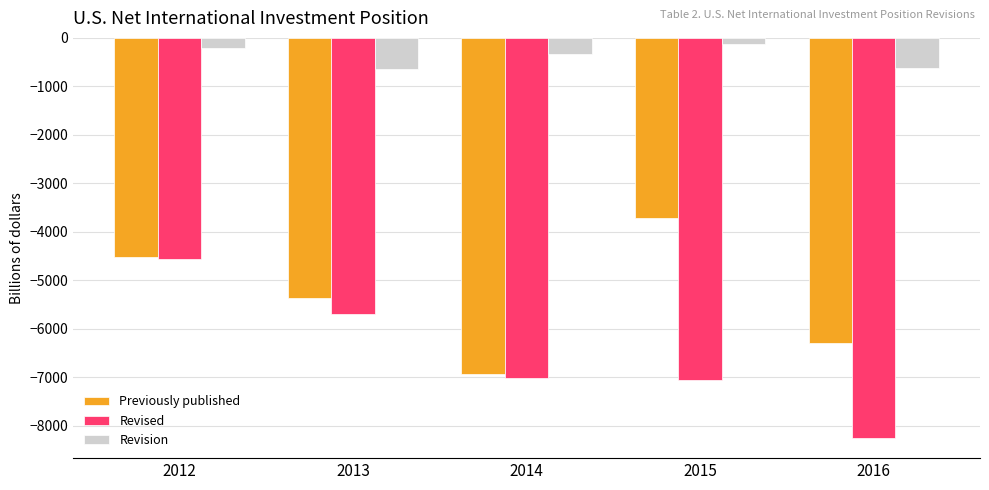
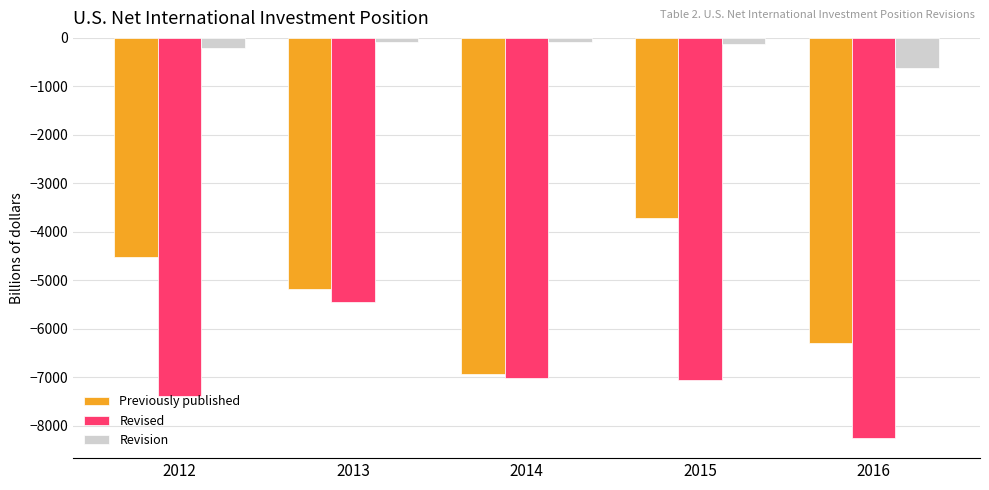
  {
    "Previously published": {
      "2012": -4500,
-     "2013": -5400,
+     "2013": -5200,
      "2014": -6900,
      "2015": -3700,
      "2016": -6300
    },
    "Revised": {
-     "2012": -4600,
-     "2013": -5700,
+     "2012": -7400,
+     "2013": -5400,
      "2014": -7000,
      "2015": -7100,
      "2016": -8300
    },
    "Revision": {
      "2012": -200,
-     "2013": -600,
-     "2014": -300,
+     "2013": -100,
+     "2014": -100,
      "2015": -100,
      "2016": -600
    }
  }
